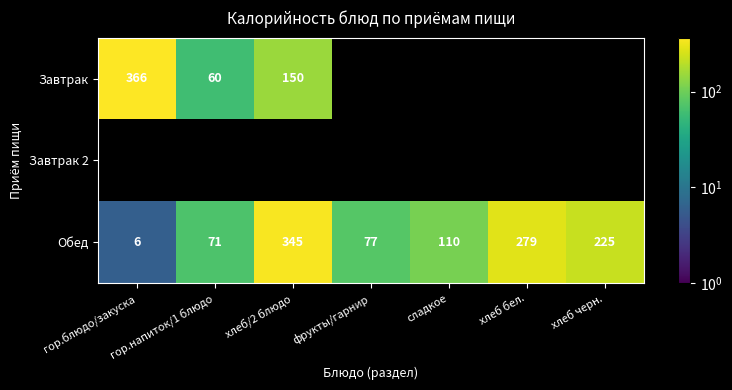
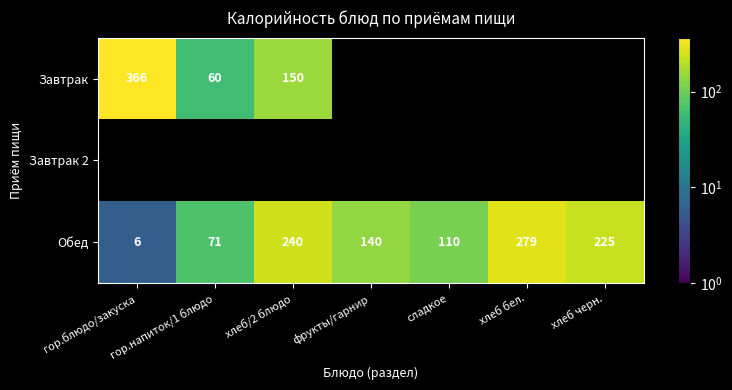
  {
    "Завтрак": {
      "гор.блюдо/закуска": 366,
      "гор.напиток/1 блюдо": 60,
      "хлеб/2 блюдо": 150
    },
    "Обед": {
      "гор.блюдо/закуска": 6,
      "гор.напиток/1 блюдо": 71,
-     "хлеб/2 блюдо": 345,
-     "фрукты/гарнир": 77,
+     "хлеб/2 блюдо": 240,
+     "фрукты/гарнир": 140,
      "сладкое": 110,
      "хлеб бел.": 279,
      "хлеб черн.": 225
    }
  }
